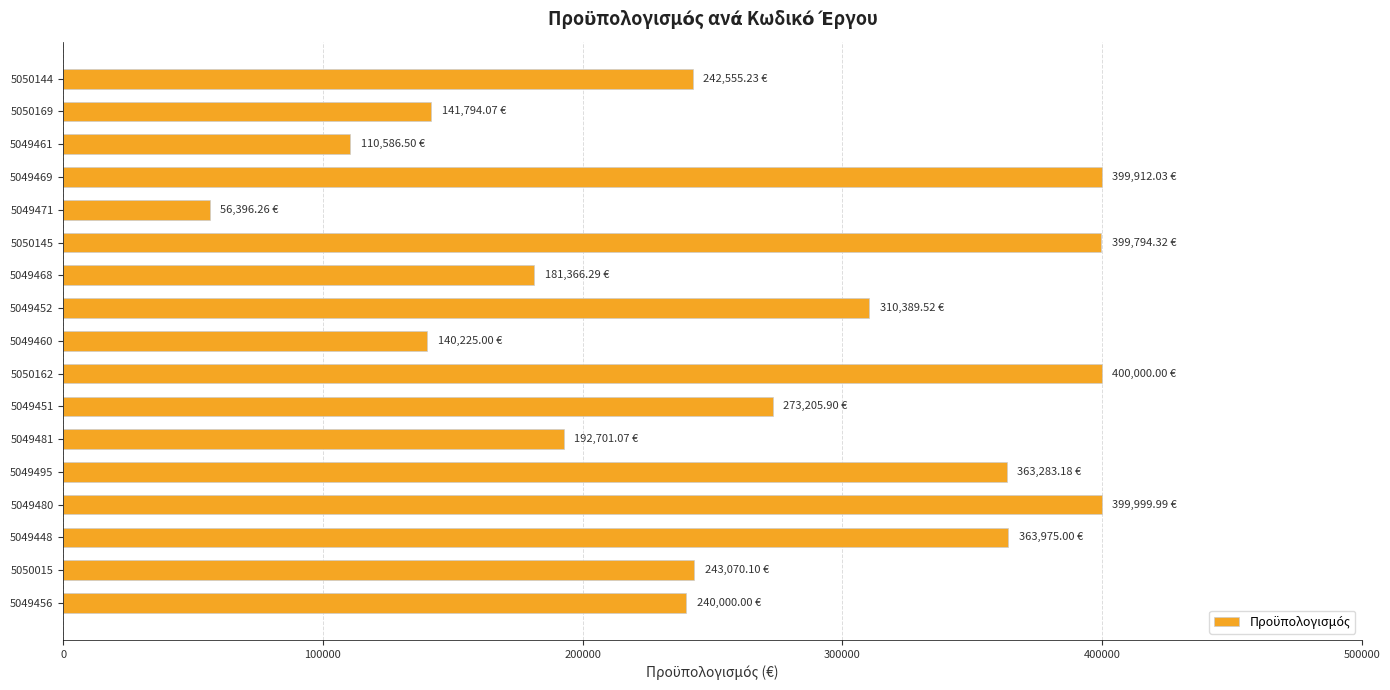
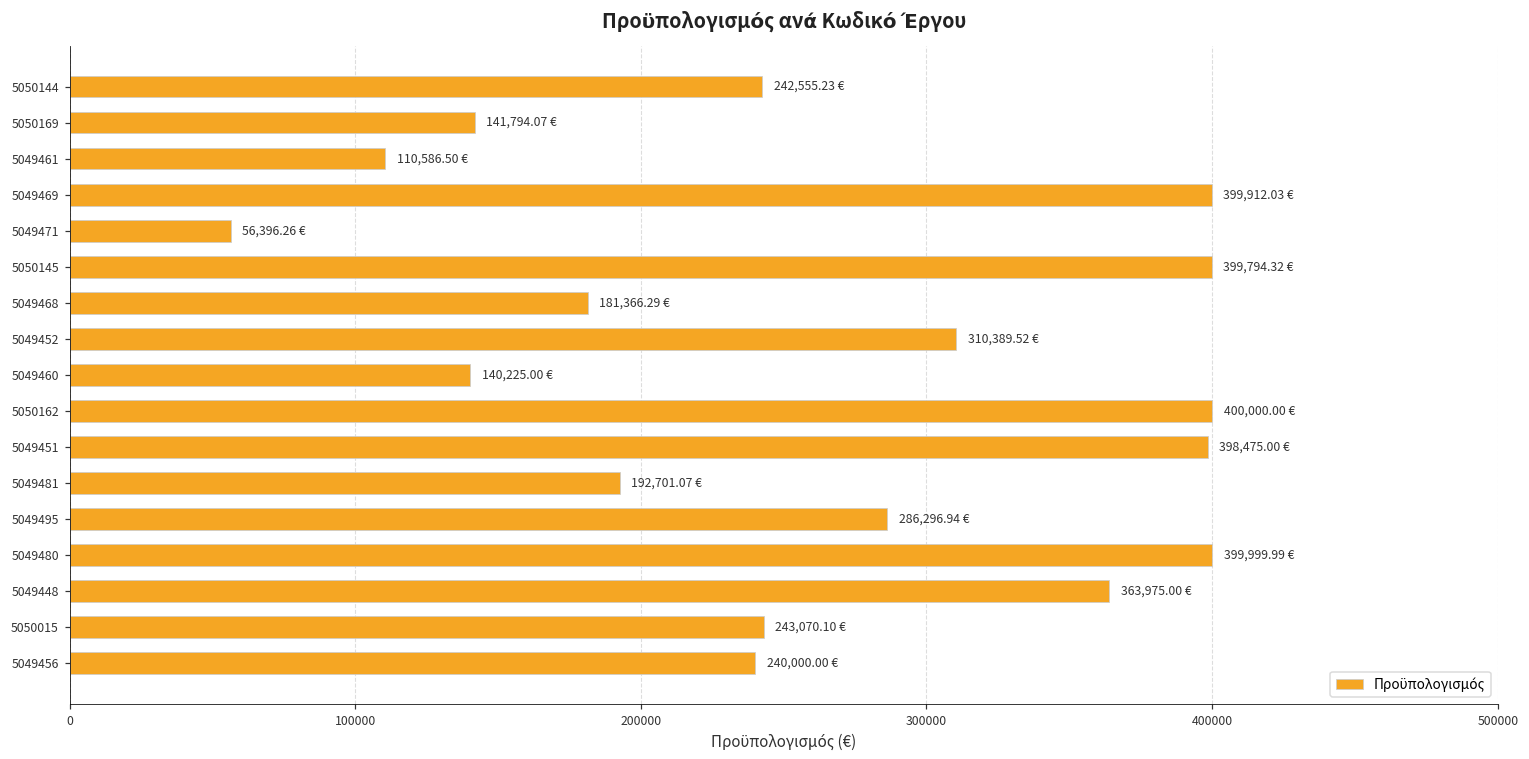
  {
    "5050144": "242,555.23",
    "5050169": "141,794.07",
    "5049461": "110,586.50",
    "5049469": "399,912.03",
    "5049471": "56,396.26",
    "5050145": "399,794.32",
    "5049468": "181,366.29",
    "5049452": "310,389.52",
    "5049460": "140,225.00",
    "5050162": "400,000.00",
-   "5049451": "273,205.90",
+   "5049451": "398,475.00",
    "5049481": "192,701.07",
-   "5049495": "363,283.18",
+   "5049495": "286,296.94",
    "5049480": "399,999.99",
    "5049448": "363,975.00",
    "5050015": "243,070.10",
    "5049456": "240,000.00"
  }
